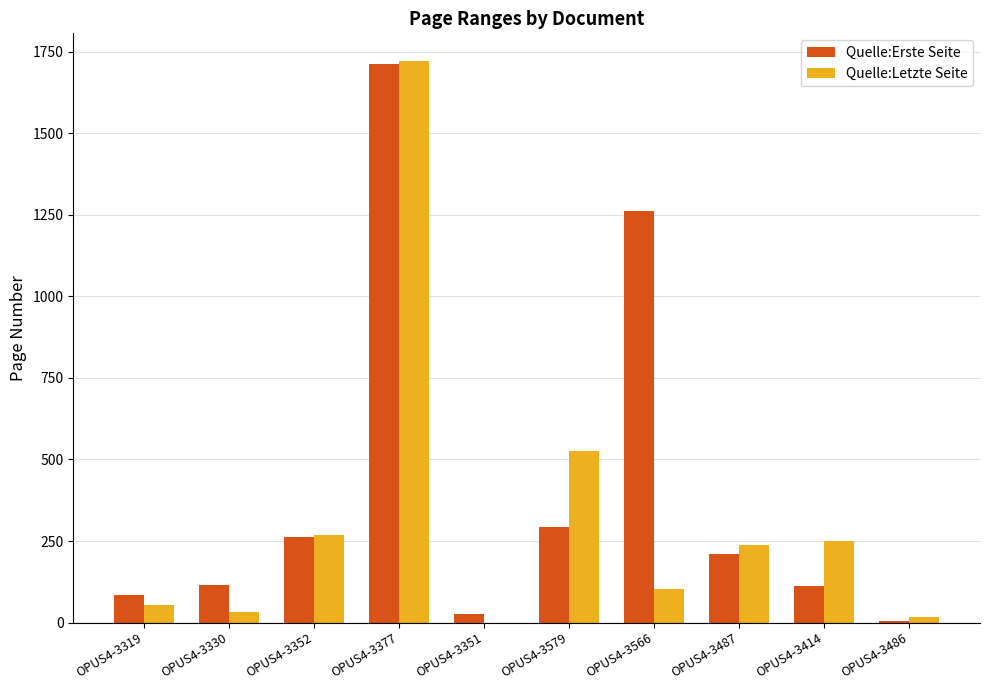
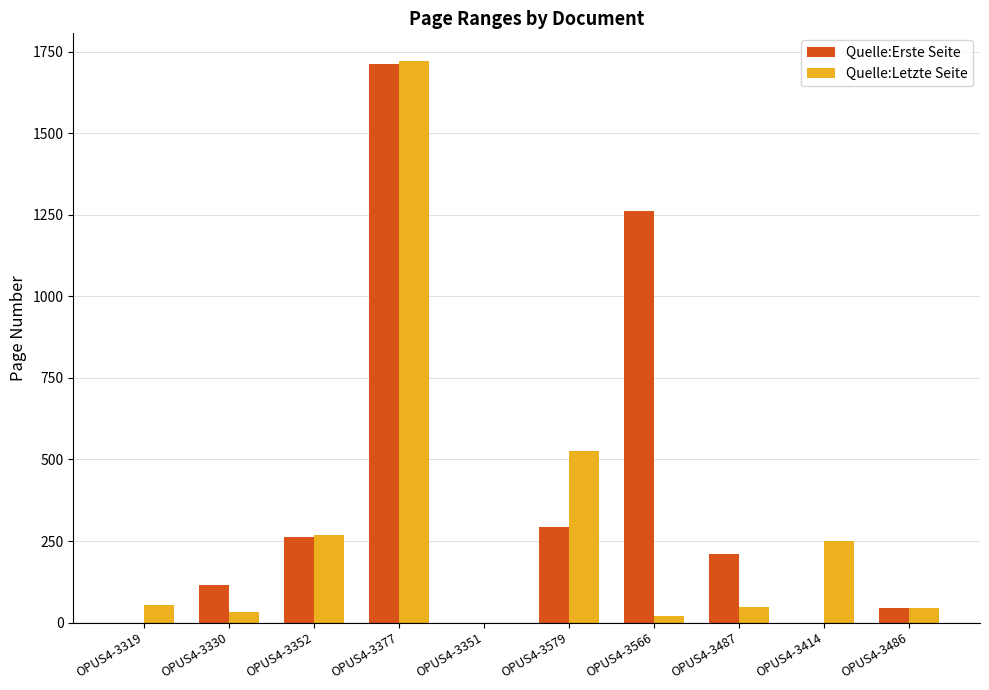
  {
    "Quelle:Erste Seite": {
-     "OPUS4-3319": 80,
+     "OPUS4-3319": 0,
      "OPUS4-3330": 120,
      "OPUS4-3352": 260,
      "OPUS4-3377": 1710,
-     "OPUS4-3351": 30,
+     "OPUS4-3351": 0,
      "OPUS4-3579": 290,
      "OPUS4-3566": 1260,
      "OPUS4-3487": 210,
-     "OPUS4-3414": 110,
-     "OPUS4-3486": 10
+     "OPUS4-3414": 0,
+     "OPUS4-3486": 50
    },
    "Quelle:Letzte Seite": {
      "OPUS4-3319": 50,
      "OPUS4-3330": 30,
      "OPUS4-3352": 270,
      "OPUS4-3377": 1720,
      "OPUS4-3351": 0,
      "OPUS4-3579": 530,
-     "OPUS4-3566": 100,
-     "OPUS4-3487": 240,
+     "OPUS4-3566": 20,
+     "OPUS4-3487": 50,
      "OPUS4-3414": 250,
-     "OPUS4-3486": 20
+     "OPUS4-3486": 40
    }
  }
